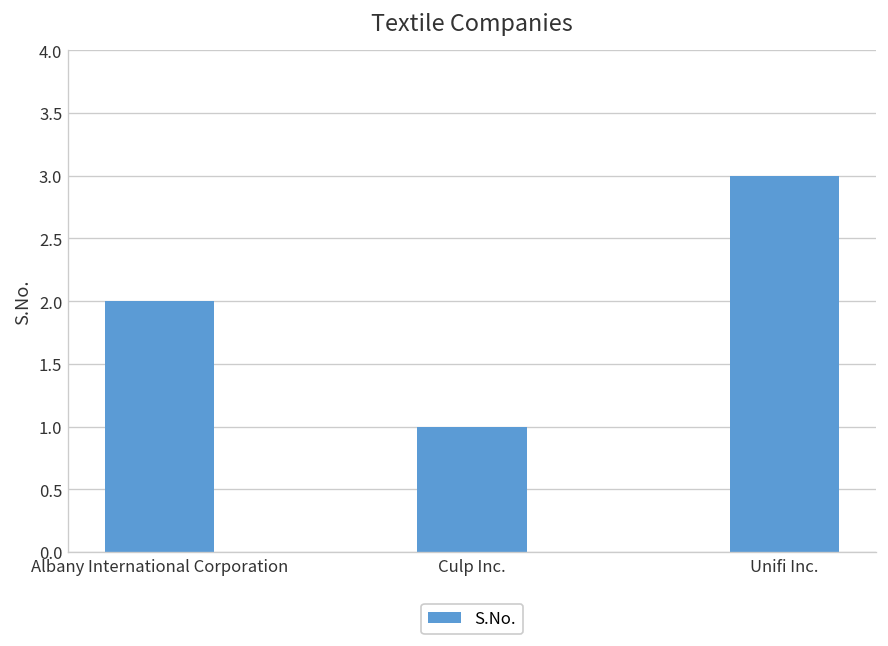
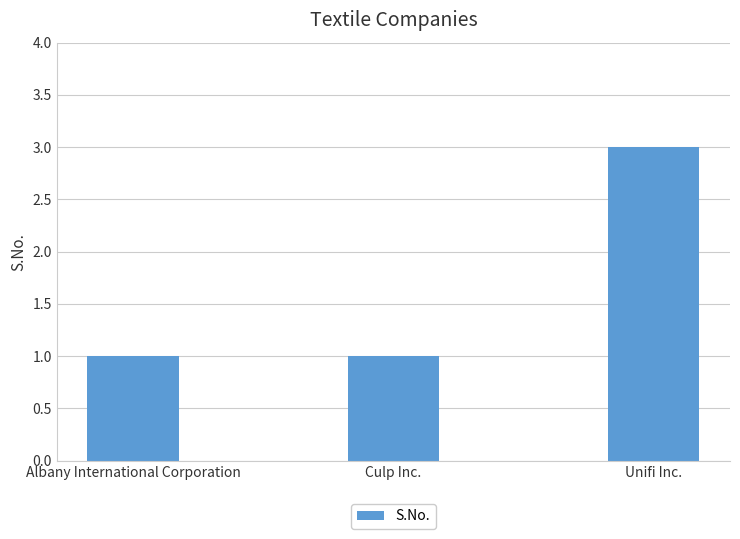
  {
-   "Albany International Corporation": 2,
+   "Albany International Corporation": 1,
    "Culp Inc.": 1,
    "Unifi Inc.": 3
  }
